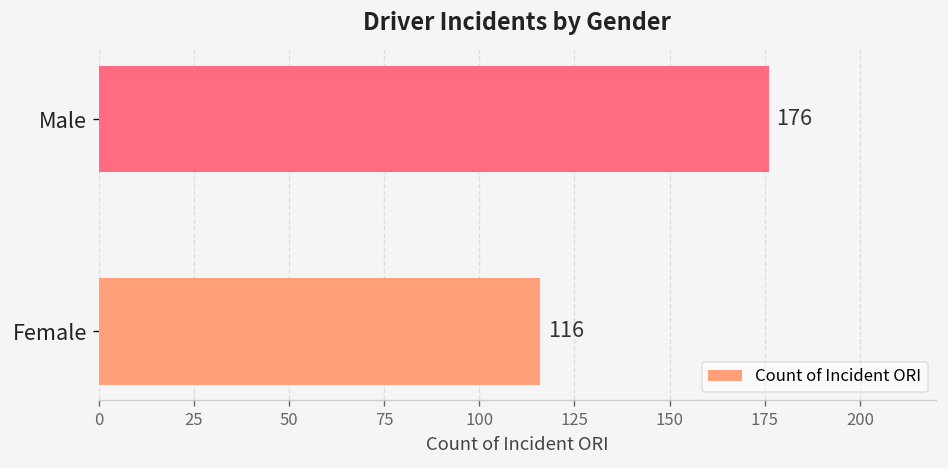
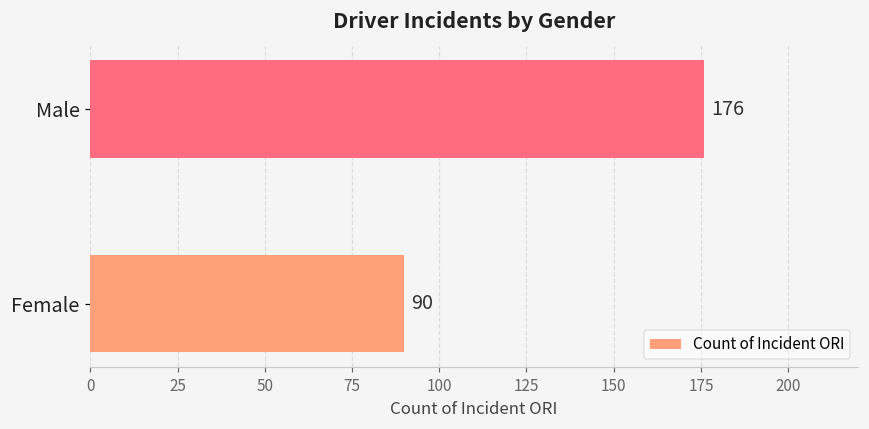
  {
    "Male": 176,
-   "Female": 116
+   "Female": 90
  }
